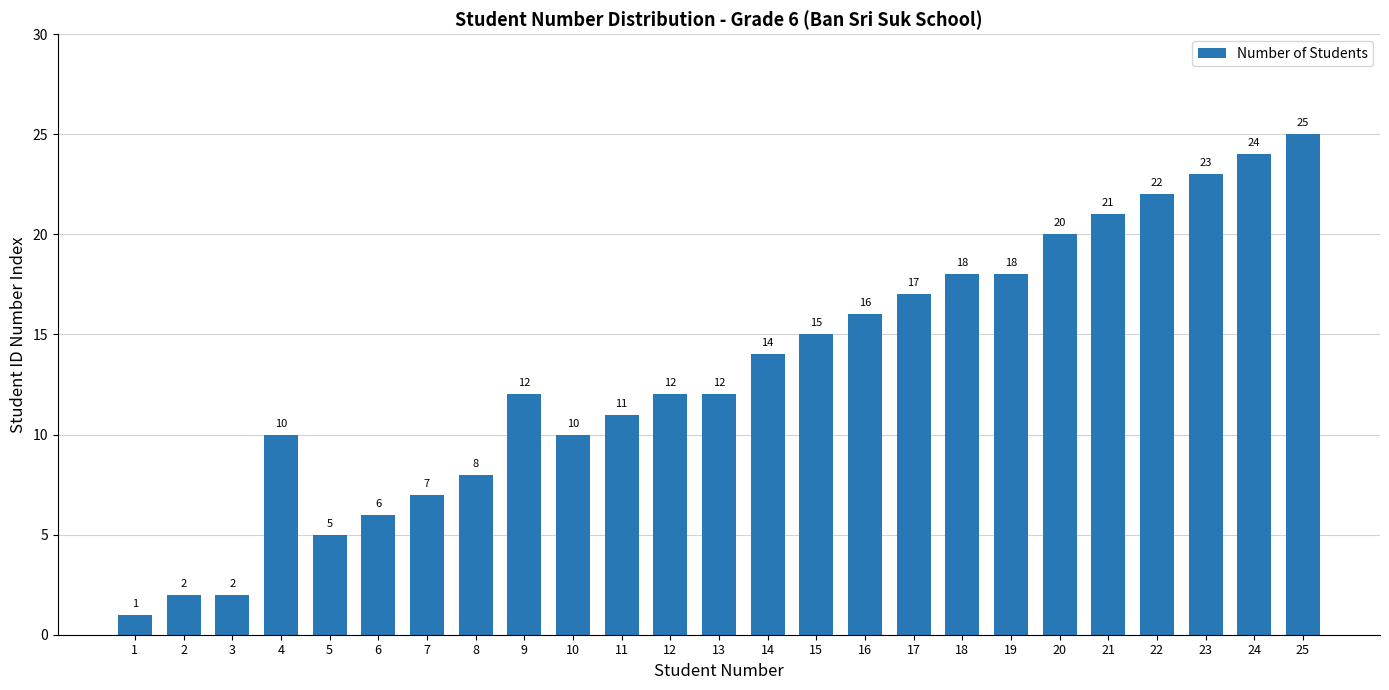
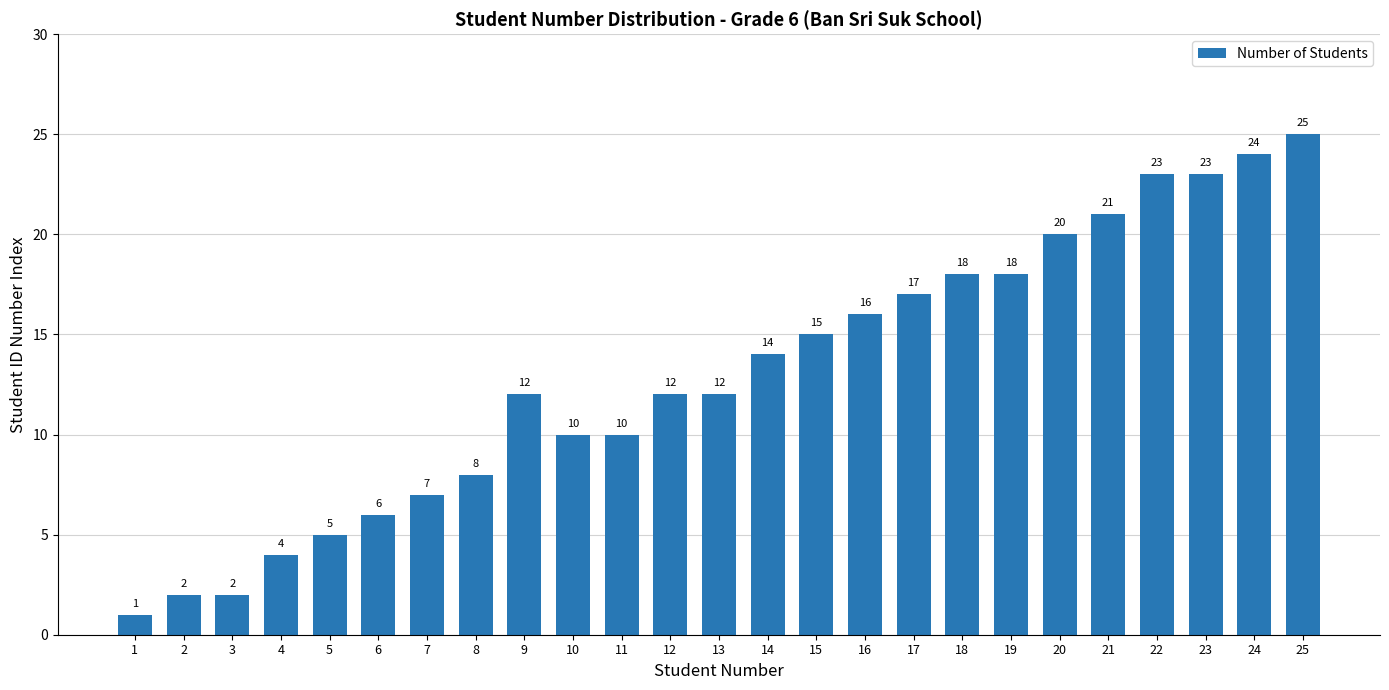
  {
    "1": 1,
    "2": 2,
    "3": 2,
-   "4": 10,
+   "4": 4,
    "5": 5,
    "6": 6,
    "7": 7,
    "8": 8,
    "9": 12,
    "10": 10,
-   "11": 11,
+   "11": 10,
    "12": 12,
    "13": 12,
    "14": 14,
    "15": 15,
    "16": 16,
    "17": 17,
    "18": 18,
    "19": 18,
    "20": 20,
    "21": 21,
-   "22": 22,
+   "22": 23,
    "23": 23,
    "24": 24,
    "25": 25
  }
